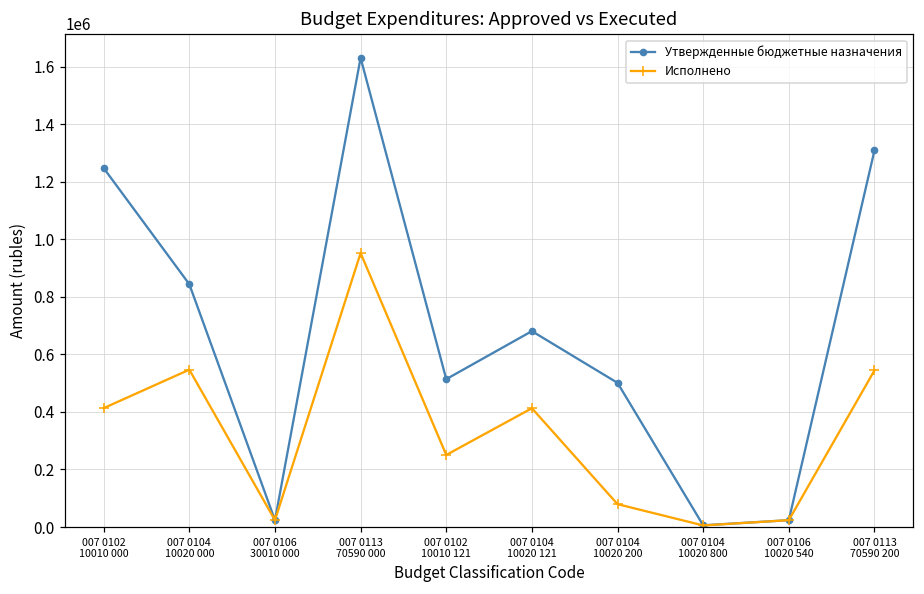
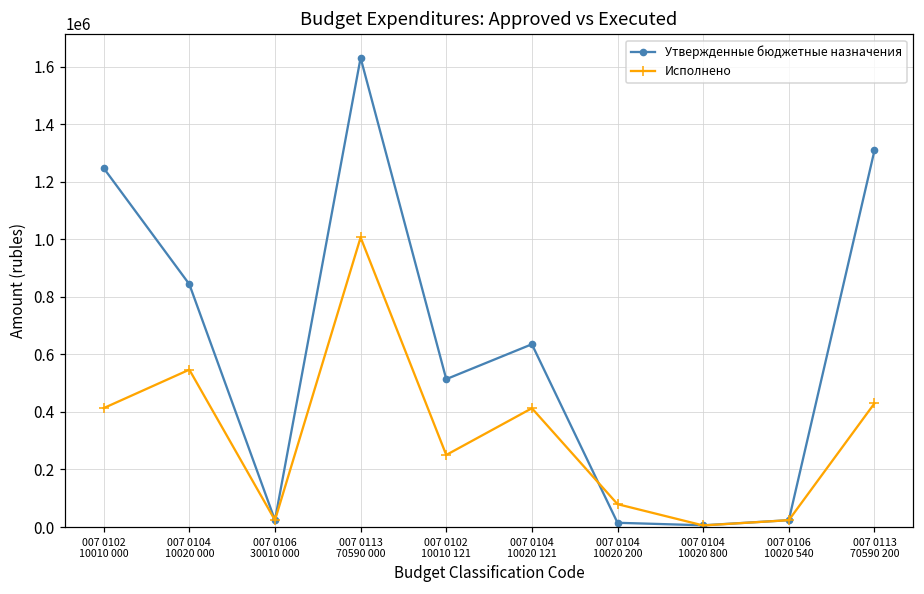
  {
    "Утвержденные бюджетные назначения": {
      "007 0102 10010 000": 1250000,
      "007 0104 10020 000": 840000,
      "007 0113 70590 000": 1630000,
      "007 0102 10010 121": 510000,
-     "007 0104 10020 121": 680000,
-     "007 0104 10020 200": 500000,
+     "007 0104 10020 121": 640000,
+     "007 0104 10020 200": 10000,
      "007 0113 70590 200": 1310000
    },
    "Исполнено": {
      "007 0102 10010 000": 410000,
      "007 0104 10020 000": 550000,
-     "007 0113 70590 000": 950000,
+     "007 0113 70590 000": 1010000,
      "007 0102 10010 121": 250000,
      "007 0104 10020 121": 410000,
      "007 0104 10020 200": 80000,
-     "007 0113 70590 200": 540000
+     "007 0113 70590 200": 430000
    }
  }
